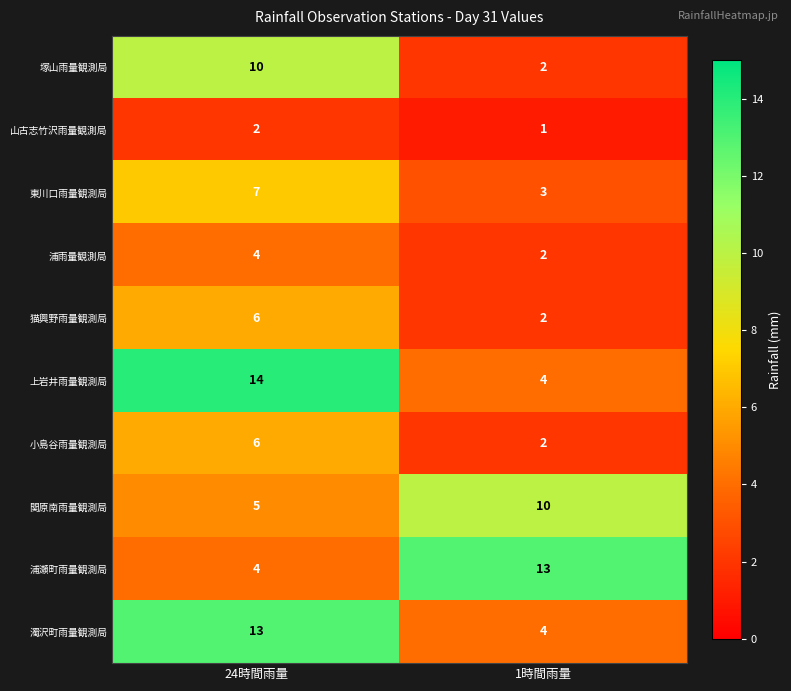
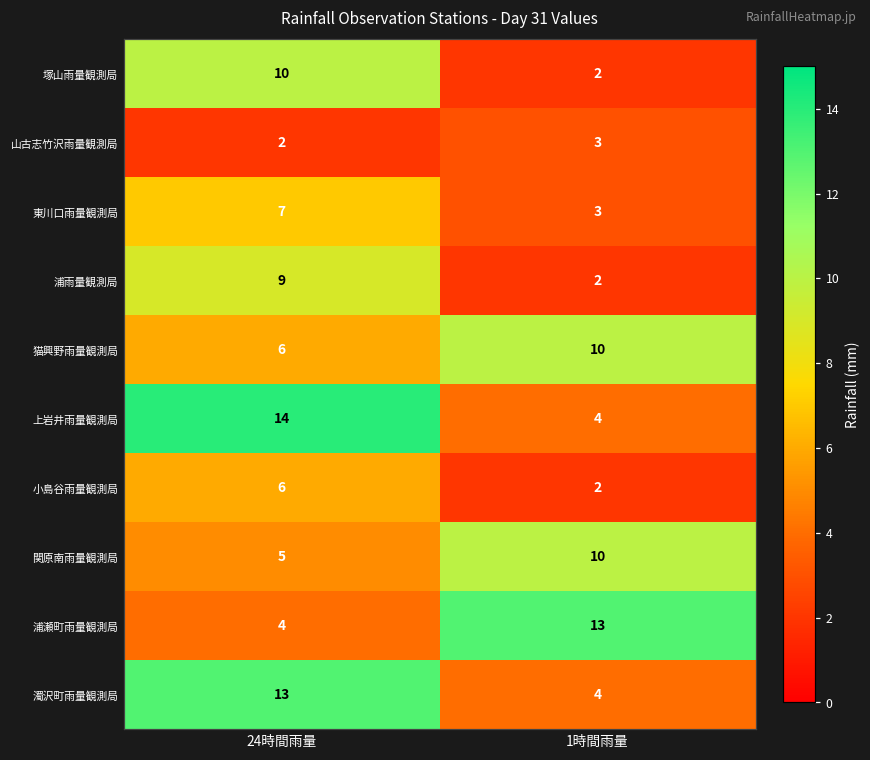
  {
    "塚山雨量観測局": {
      "24時間雨量": 10,
      "1時間雨量": 2
    },
    "山古志竹沢雨量観測局": {
      "24時間雨量": 2,
-     "1時間雨量": 1
+     "1時間雨量": 3
    },
    "東川口雨量観測局": {
      "24時間雨量": 7,
      "1時間雨量": 3
    },
    "浦雨量観測局": {
-     "24時間雨量": 4,
+     "24時間雨量": 9,
      "1時間雨量": 2
    },
    "猫興野雨量観測局": {
      "24時間雨量": 6,
-     "1時間雨量": 2
+     "1時間雨量": 10
    },
    "上岩井雨量観測局": {
      "24時間雨量": 14,
      "1時間雨量": 4
    },
    "小島谷雨量観測局": {
      "24時間雨量": 6,
      "1時間雨量": 2
    },
    "関原南雨量観測局": {
      "24時間雨量": 5,
      "1時間雨量": 10
    },
    "浦瀬町雨量観測局": {
      "24時間雨量": 4,
      "1時間雨量": 13
    },
    "濁沢町雨量観測局": {
      "24時間雨量": 13,
      "1時間雨量": 4
    }
  }
